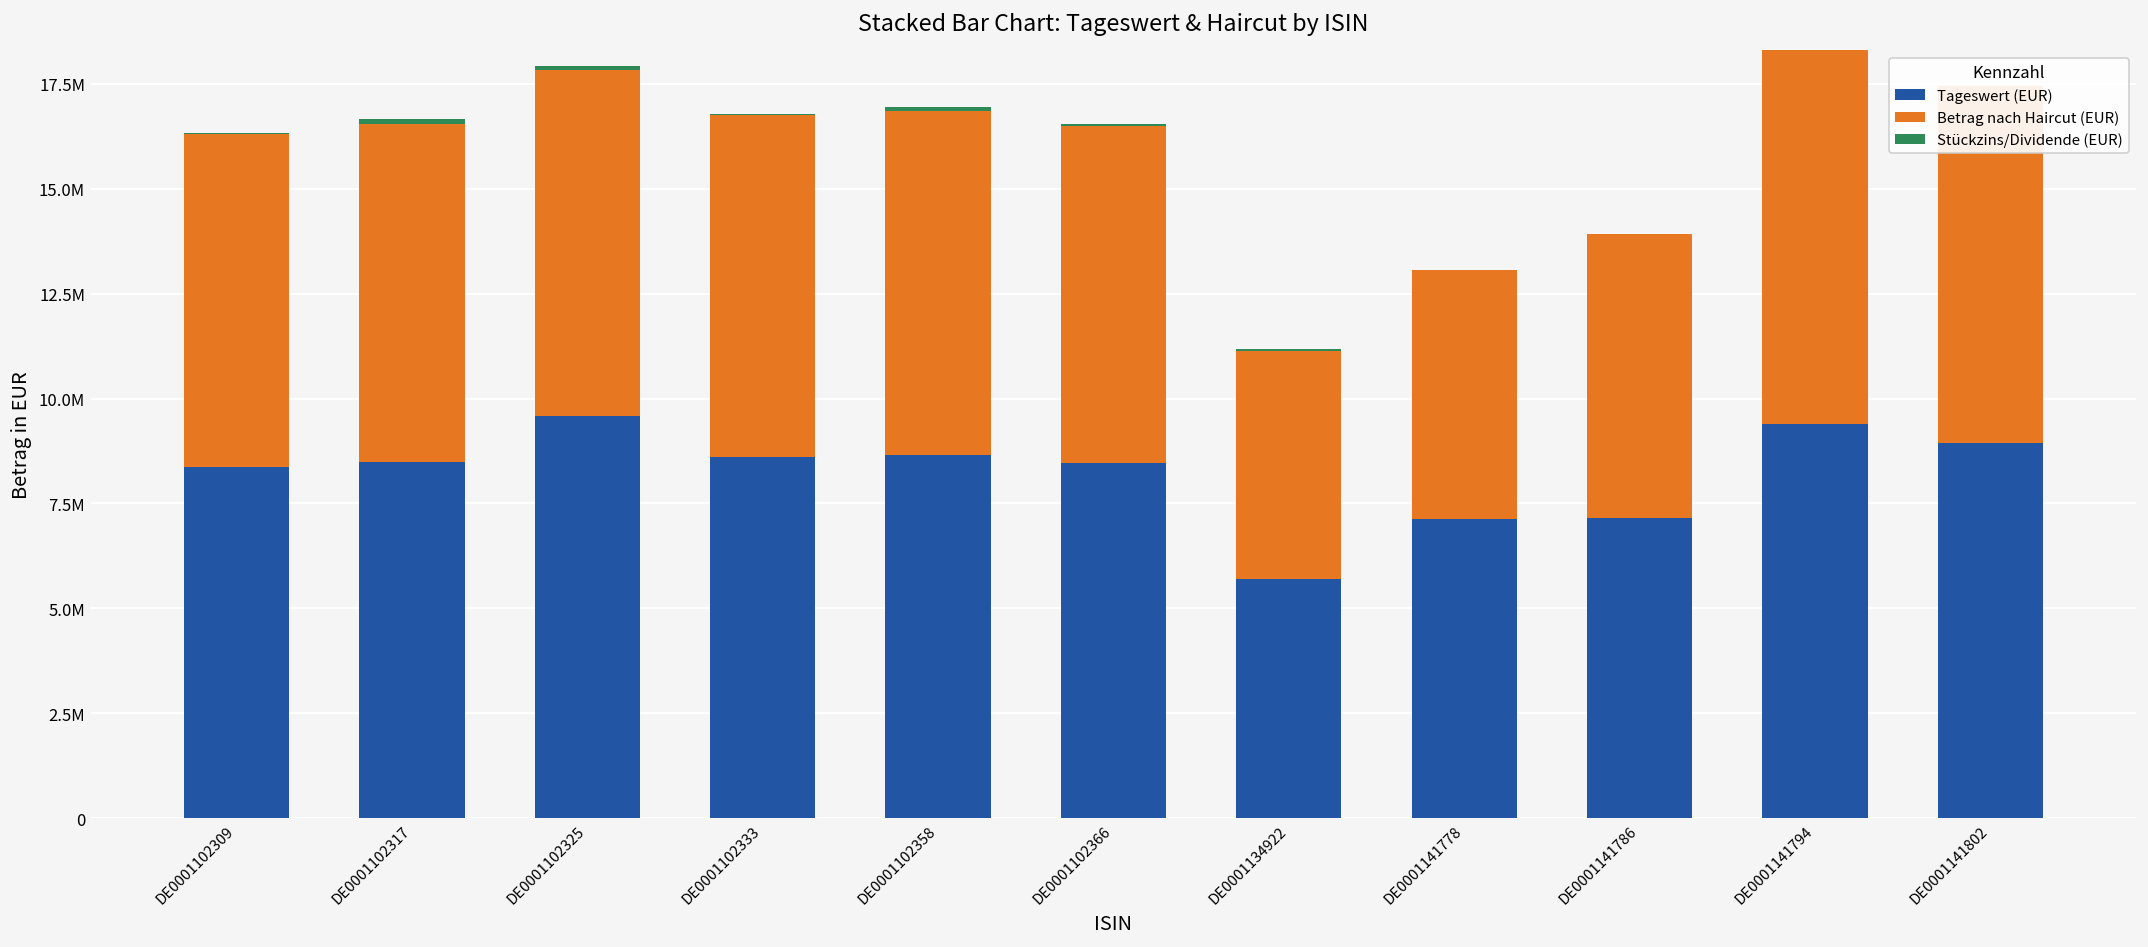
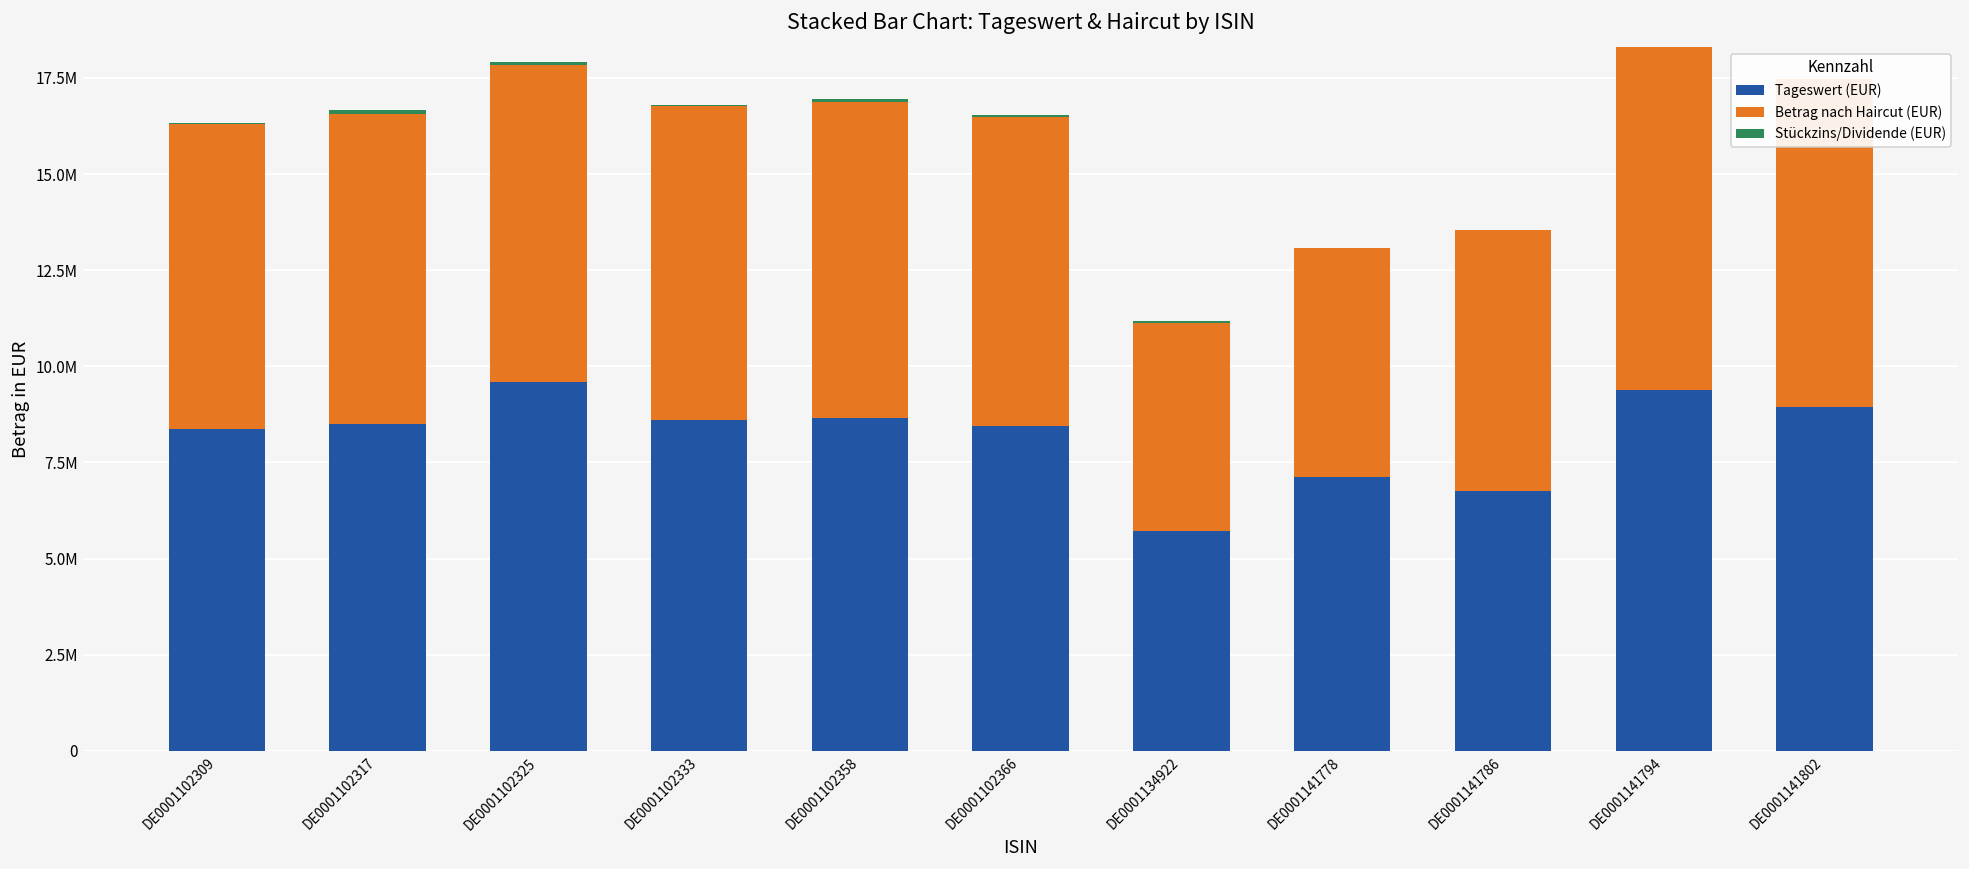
  {
    "Tageswert (EUR)": {
      "DE0001102309": 8400000,
      "DE0001102317": 8500000,
      "DE0001102325": 9600000,
      "DE0001102333": 8600000,
      "DE0001102358": 8600000,
      "DE0001102366": 8500000,
      "DE0001134922": 5700000,
      "DE0001141778": 7100000,
-     "DE0001141786": 7100000,
+     "DE0001141786": 6800000,
      "DE0001141794": 9400000,
      "DE0001141802": 9000000
    },
    "Betrag nach Haircut (EUR)": {
      "DE0001102309": 7900000,
      "DE0001102317": 8100000,
      "DE0001102325": 8200000,
      "DE0001102333": 8200000,
      "DE0001102358": 8200000,
      "DE0001102366": 8000000,
      "DE0001134922": 5400000,
      "DE0001141778": 5900000,
      "DE0001141786": 6800000,
      "DE0001141794": 8900000
    },
    "Stückzins/Dividende (EUR)": {
      "DE0001102317": 100000,
      "DE0001102325": 100000,
      "DE0001102358": 100000,
      "DE0001141778": 0,
      "DE0001141786": 0,
      "DE0001141794": 0
    }
  }
